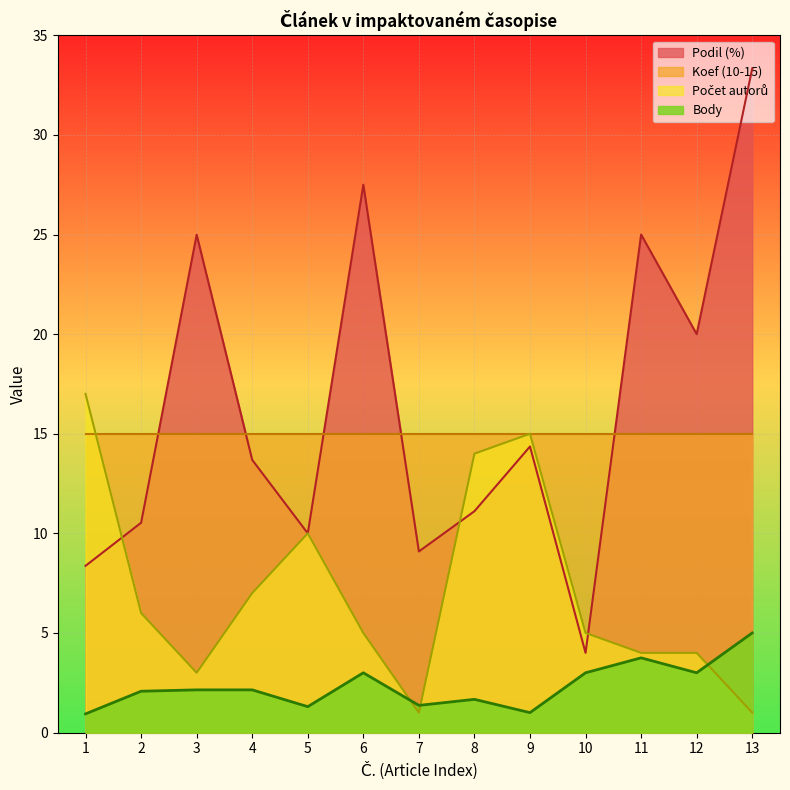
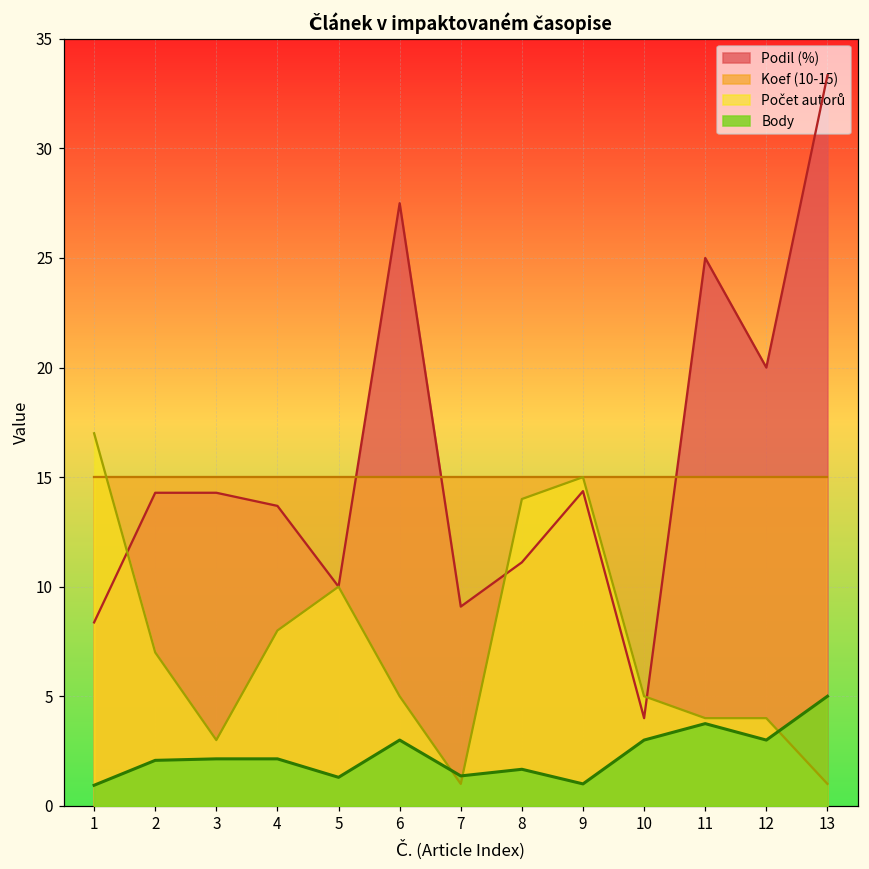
  {
    "Podil (%)": {
      "1": 8.4,
-     "2": 10.5,
-     "3": 25.0,
+     "2": 14.3,
+     "3": 14.3,
      "4": 13.7,
      "6": 27.5,
      "7": 9.1,
      "8": 11.1,
      "9": 14.4,
      "10": 4.0,
      "11": 25.0,
      "12": 20.0
    },
    "Koef (10-15)": {
      "1": 15.0,
      "2": 15.0,
      "3": 15.0,
      "4": 15.0,
      "5": 15.0,
      "6": 15.0,
      "7": 15.0,
      "8": 15.0,
      "10": 15.0,
      "11": 15.0,
      "12": 15.0,
      "13": 15.0
    },
    "Počet autorů": {
      "1": 17,
-     "2": 6,
+     "2": 7,
      "3": 3,
-     "4": 7,
+     "4": 8,
      "6": 5,
      "7": 1,
      "8": 14,
      "10": 5,
      "11": 4,
      "12": 4,
      "13": 1
    },
    "Body": {
      "1": 0.9,
      "2": 2.1,
      "3": 2.1,
      "4": 2.1,
      "5": 1.3,
      "6": 3.0,
      "7": 1.4,
      "8": 1.7,
      "9": 1.0,
      "10": 3.0,
      "11": 3.8,
      "12": 3.0,
      "13": 5.0
    }
  }
